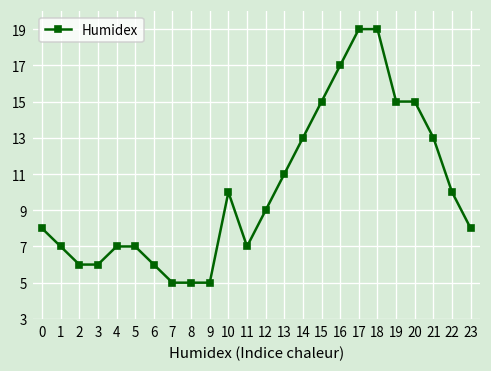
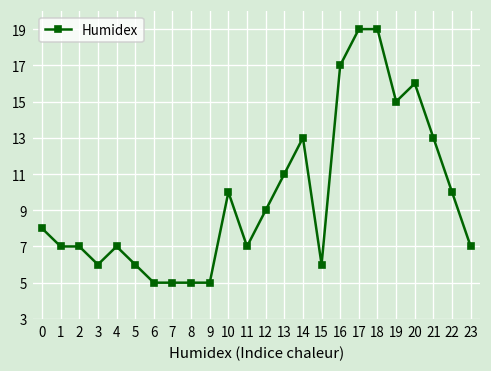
  {
    "0": 8,
    "1": 7,
-   "2": 6,
+   "2": 7,
    "3": 6,
    "4": 7,
-   "5": 7,
-   "6": 6,
+   "5": 6,
+   "6": 5,
    "7": 5,
    "8": 5,
    "9": 5,
    "10": 10,
    "11": 7,
    "12": 9,
    "13": 11,
    "14": 13,
-   "15": 15,
+   "15": 6,
    "16": 17,
    "17": 19,
    "18": 19,
    "19": 15,
-   "20": 15,
+   "20": 16,
    "21": 13,
    "22": 10,
-   "23": 8
+   "23": 7
  }
